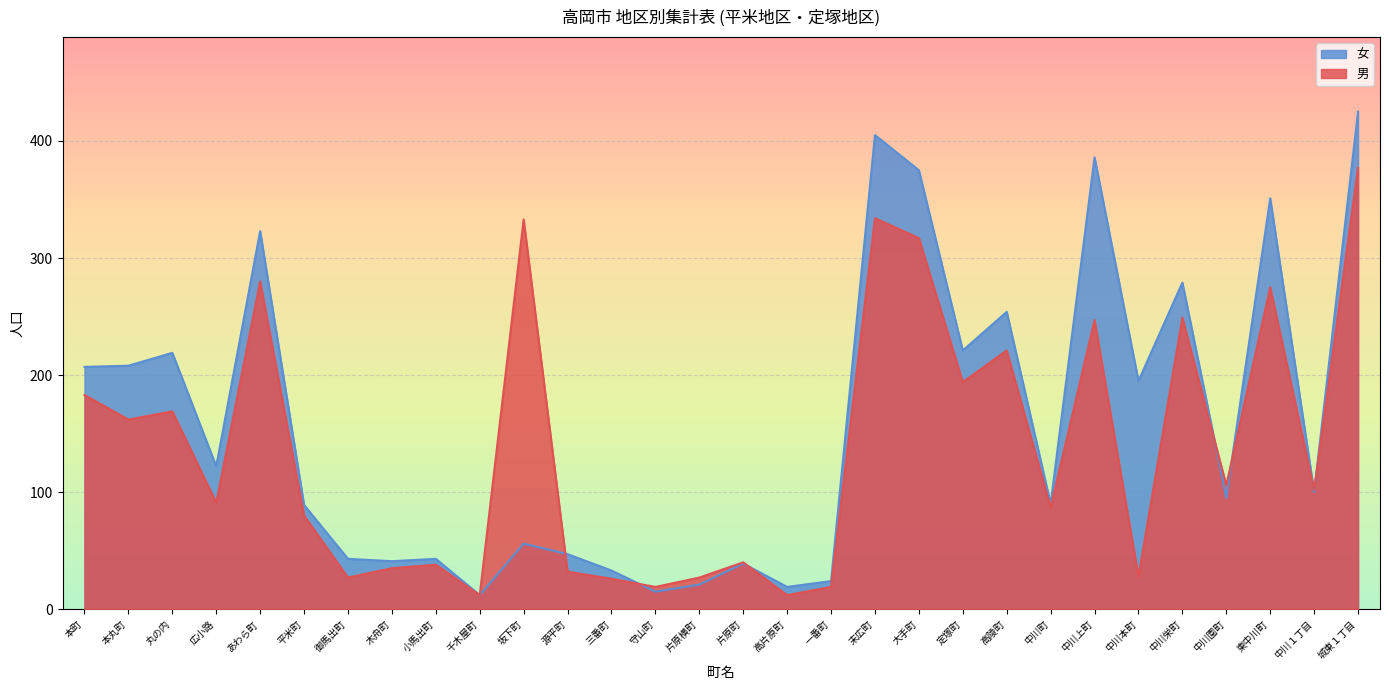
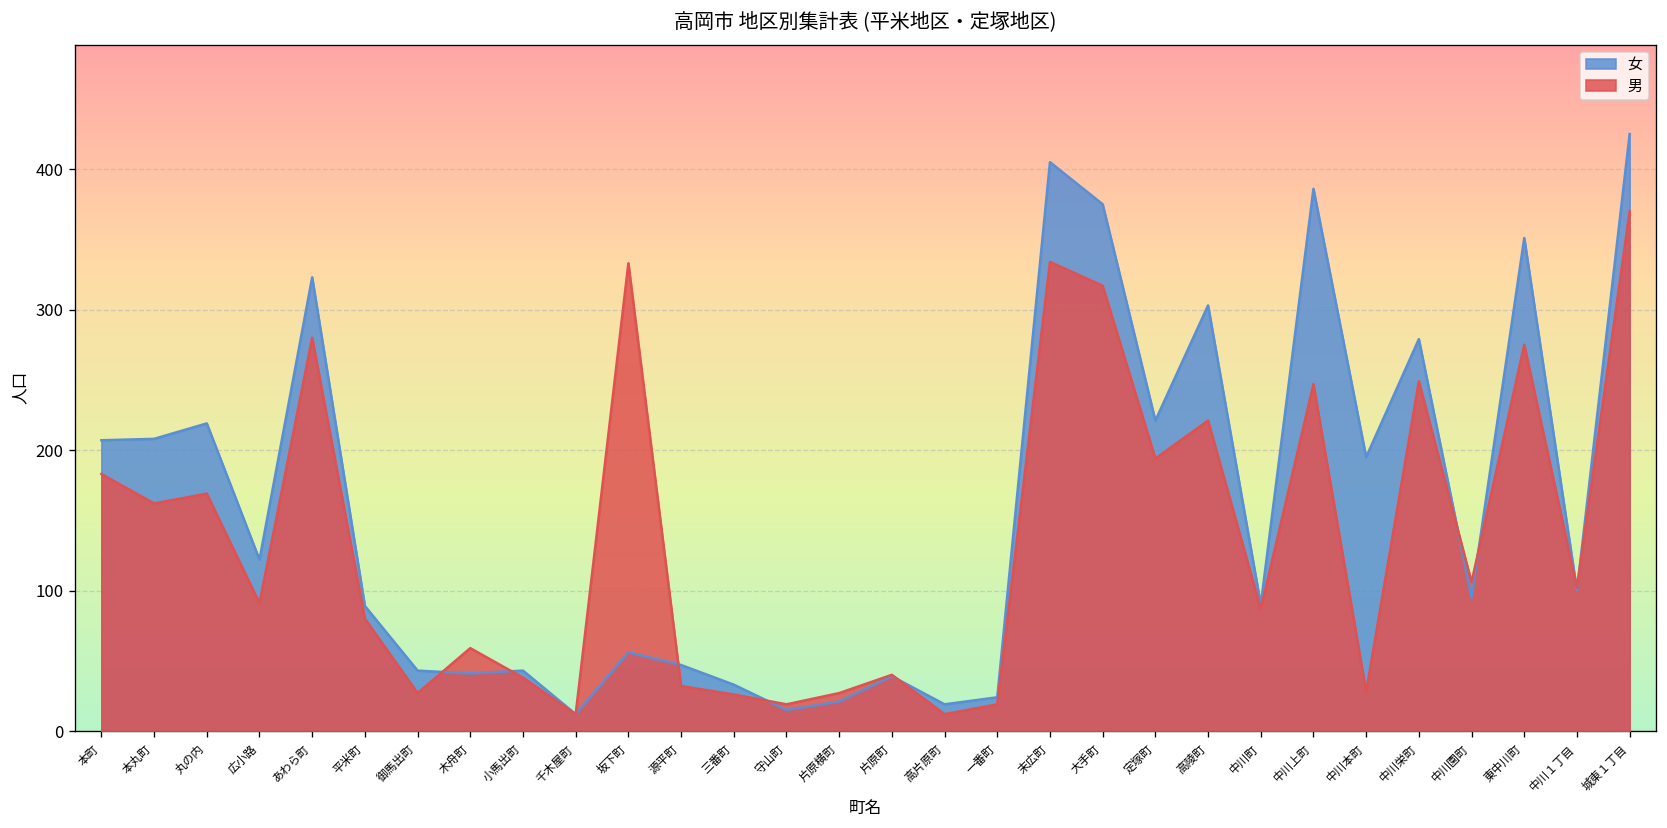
  {
    "女": {
      "本町": 207,
      "本丸町": 208,
      "丸の内": 219,
      "広小路": 122,
      "あわら町": 323,
      "平米町": 89,
      "御馬出町": 43,
      "木舟町": 41,
      "小馬出町": 43,
      "坂下町": 56,
      "源平町": 47,
      "三番町": 33,
      "守山町": 15,
      "片原横町": 21,
      "高片原町": 19,
      "一番町": 24,
      "末広町": 405,
      "大手町": 375,
      "定塚町": 221,
-     "高陵町": 254,
+     "高陵町": 303,
      "中川町": 90,
      "中川上町": 386,
      "中川本町": 195,
      "中川栄町": 279,
      "中川園町": 95,
      "東中川町": 351,
      "城東１丁目": 425
    },
    "男": {
      "本町": 183,
      "本丸町": 162,
      "丸の内": 169,
      "広小路": 91,
      "あわら町": 280,
      "平米町": 80,
      "御馬出町": 27,
-     "木舟町": 35,
+     "木舟町": 59,
      "小馬出町": 38,
      "坂下町": 333,
      "源平町": 32,
      "三番町": 26,
      "守山町": 19,
      "片原横町": 27,
      "高片原町": 12,
      "一番町": 19,
      "末広町": 334,
      "大手町": 317,
      "定塚町": 194,
      "高陵町": 221,
      "中川町": 87,
      "中川上町": 247,
      "中川本町": 28,
      "中川栄町": 249,
      "中川園町": 106,
      "東中川町": 275,
-     "城東１丁目": 377
+     "城東１丁目": 370
    }
  }
